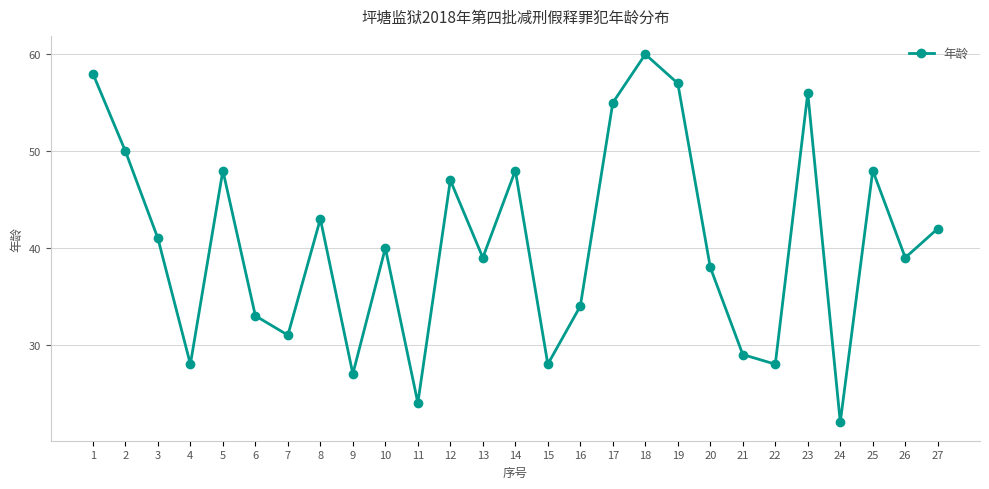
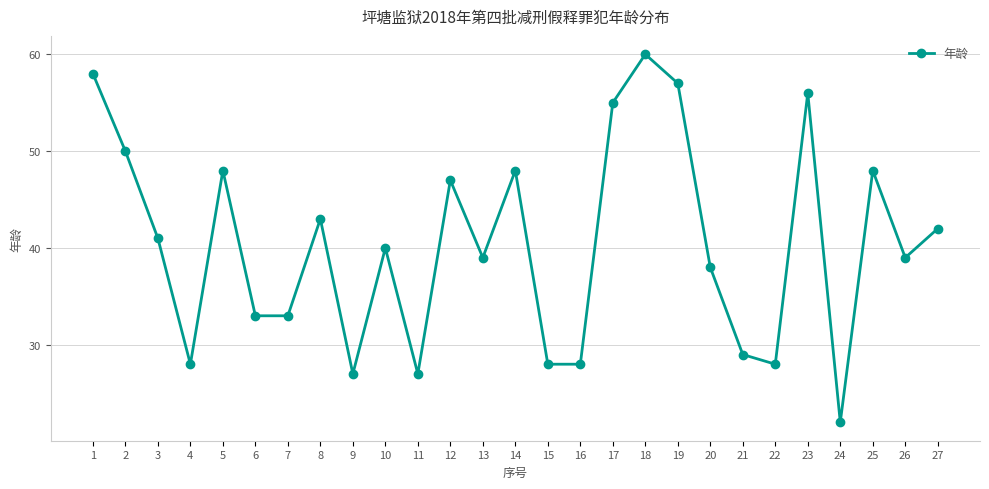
  {
    "1": 58,
    "2": 50,
    "3": 41,
    "4": 28,
    "5": 48,
    "6": 33,
-   "7": 31,
+   "7": 33,
    "8": 43,
    "9": 27,
    "10": 40,
-   "11": 24,
+   "11": 27,
    "12": 47,
    "13": 39,
    "14": 48,
    "15": 28,
-   "16": 34,
+   "16": 28,
    "17": 55,
    "18": 60,
    "19": 57,
    "20": 38,
    "21": 29,
    "22": 28,
    "23": 56,
    "24": 22,
    "25": 48,
    "26": 39,
    "27": 42
  }
